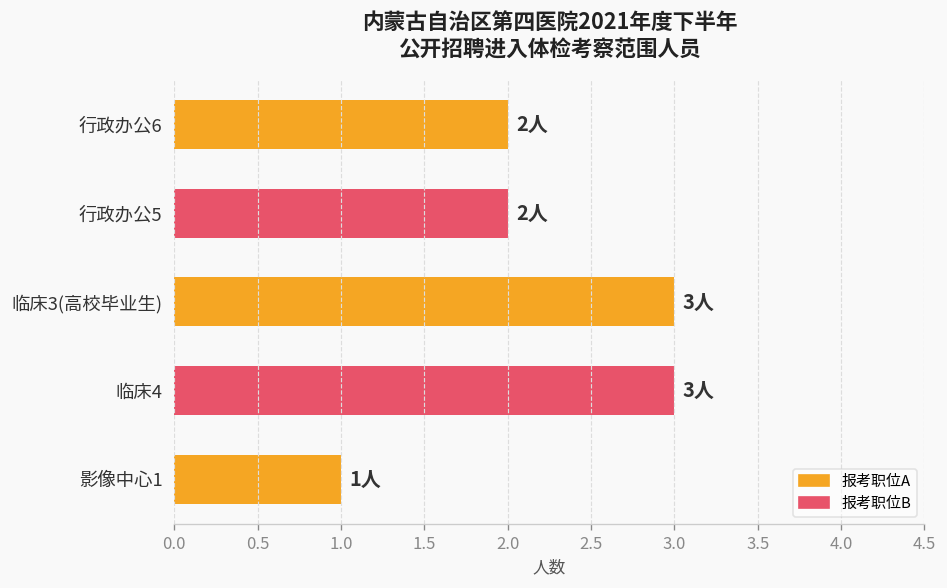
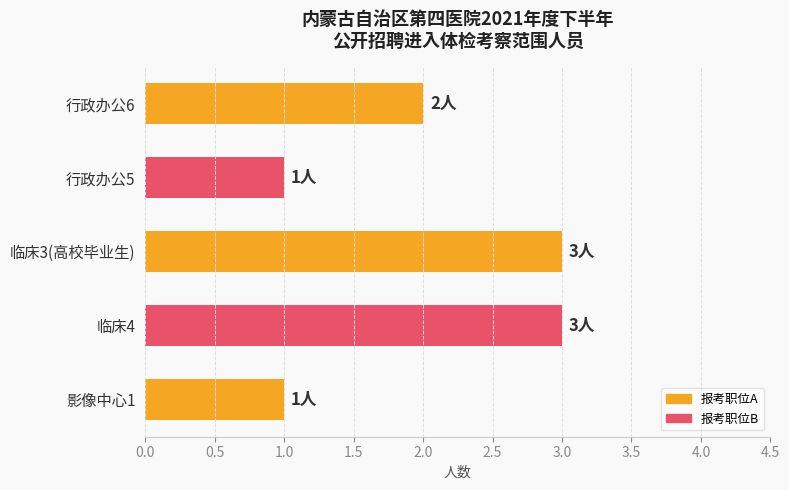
  {
    "行政办公6": "2人",
-   "行政办公5": "2人",
+   "行政办公5": "1人",
    "临床3(高校毕业生)": "3人",
    "临床4": "3人",
    "影像中心1": "1人"
  }
